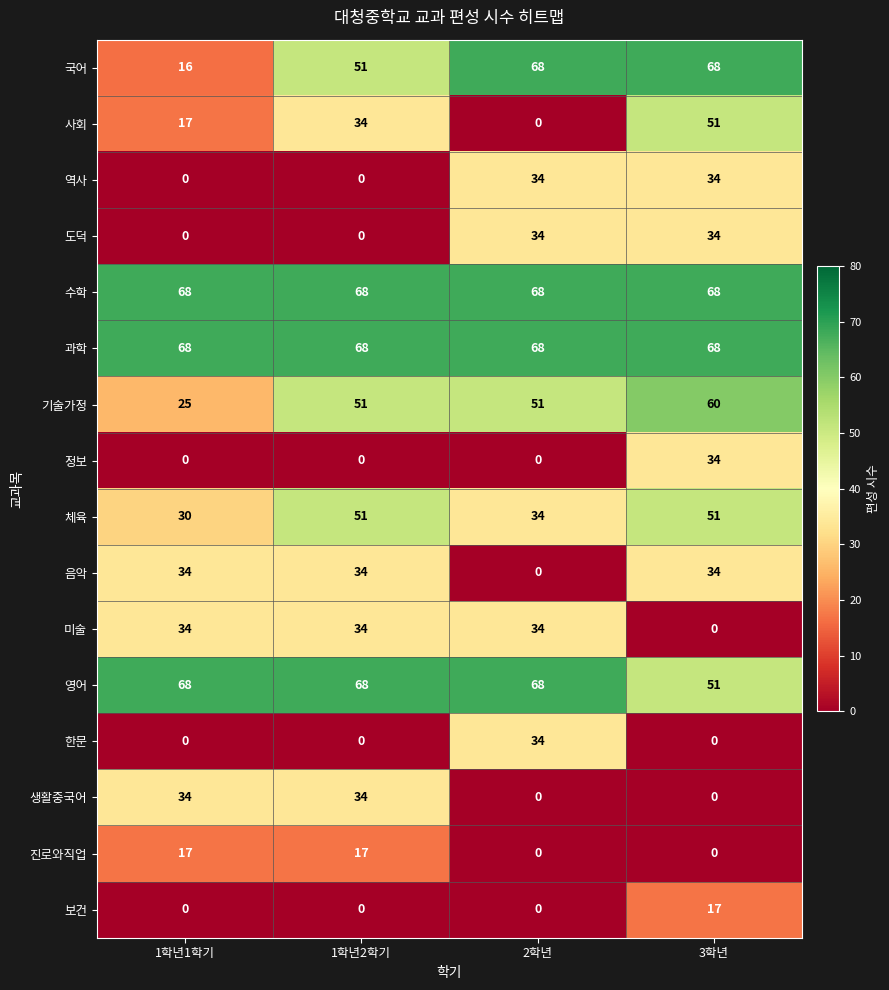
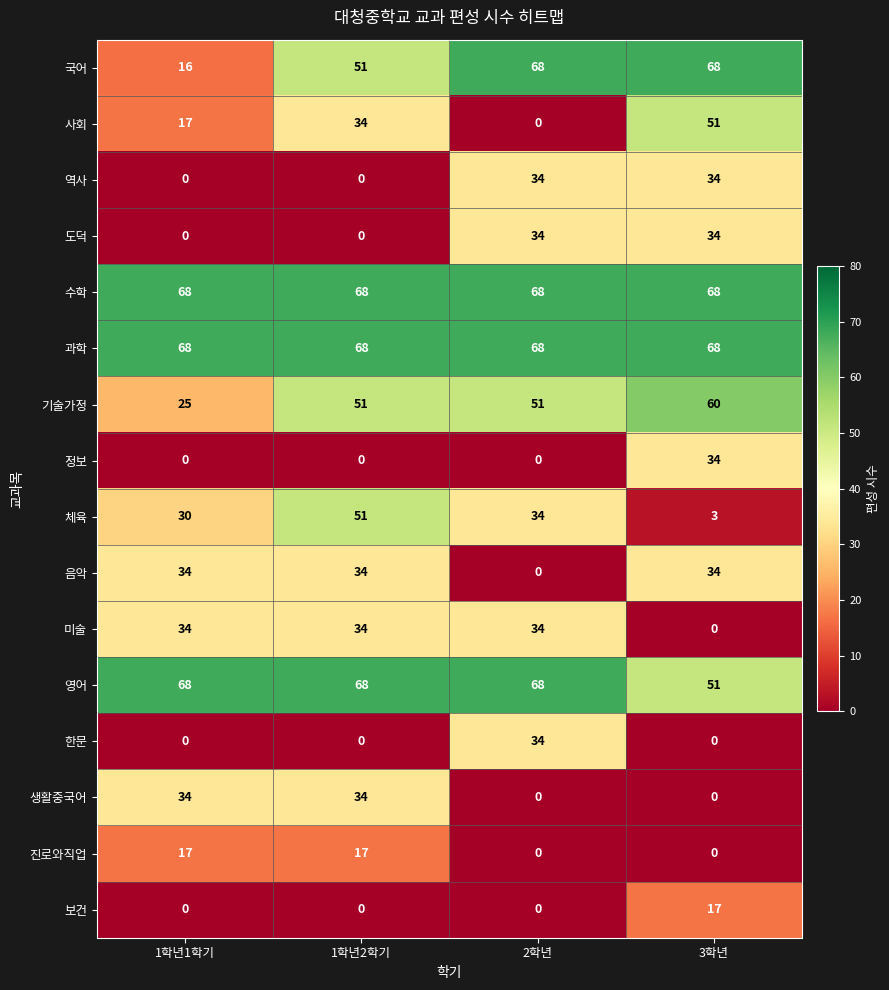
  {
    "국어": {
      "1학년1학기": 16,
      "1학년2학기": 51,
      "2학년": 68,
      "3학년": 68
    },
    "사회": {
      "1학년1학기": 17,
      "1학년2학기": 34,
      "2학년": 0,
      "3학년": 51
    },
    "역사": {
      "1학년1학기": 0,
      "1학년2학기": 0,
      "2학년": 34,
      "3학년": 34
    },
    "도덕": {
      "1학년1학기": 0,
      "1학년2학기": 0,
      "2학년": 34,
      "3학년": 34
    },
    "수학": {
      "1학년1학기": 68,
      "1학년2학기": 68,
      "2학년": 68,
      "3학년": 68
    },
    "과학": {
      "1학년1학기": 68,
      "1학년2학기": 68,
      "2학년": 68,
      "3학년": 68
    },
    "기술가정": {
      "1학년1학기": 25,
      "1학년2학기": 51,
      "2학년": 51,
      "3학년": 60
    },
    "정보": {
      "1학년1학기": 0,
      "1학년2학기": 0,
      "2학년": 0,
      "3학년": 34
    },
    "체육": {
      "1학년1학기": 30,
      "1학년2학기": 51,
      "2학년": 34,
-     "3학년": 51
+     "3학년": 3
    },
    "음악": {
      "1학년1학기": 34,
      "1학년2학기": 34,
      "2학년": 0,
      "3학년": 34
    },
    "미술": {
      "1학년1학기": 34,
      "1학년2학기": 34,
      "2학년": 34,
      "3학년": 0
    },
    "영어": {
      "1학년1학기": 68,
      "1학년2학기": 68,
      "2학년": 68,
      "3학년": 51
    },
    "한문": {
      "1학년1학기": 0,
      "1학년2학기": 0,
      "2학년": 34,
      "3학년": 0
    },
    "생활중국어": {
      "1학년1학기": 34,
      "1학년2학기": 34,
      "2학년": 0,
      "3학년": 0
    },
    "진로와직업": {
      "1학년1학기": 17,
      "1학년2학기": 17,
      "2학년": 0,
      "3학년": 0
    },
    "보건": {
      "1학년1학기": 0,
      "1학년2학기": 0,
      "2학년": 0,
      "3학년": 17
    }
  }
